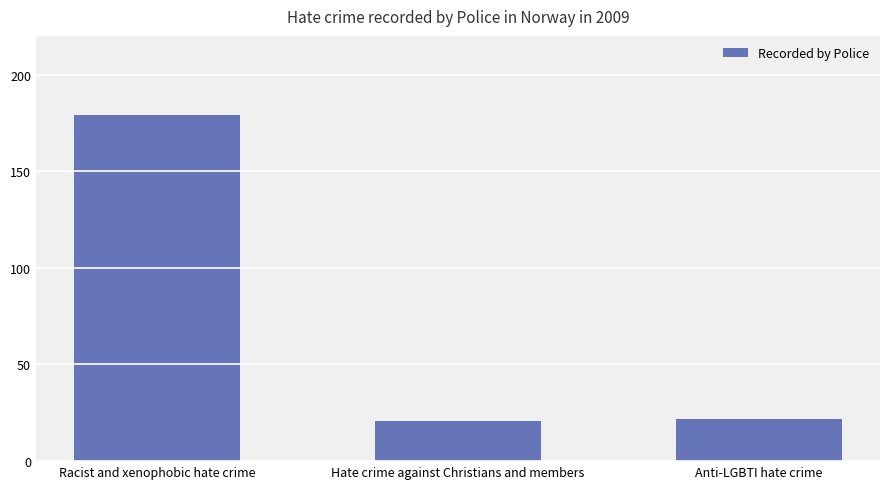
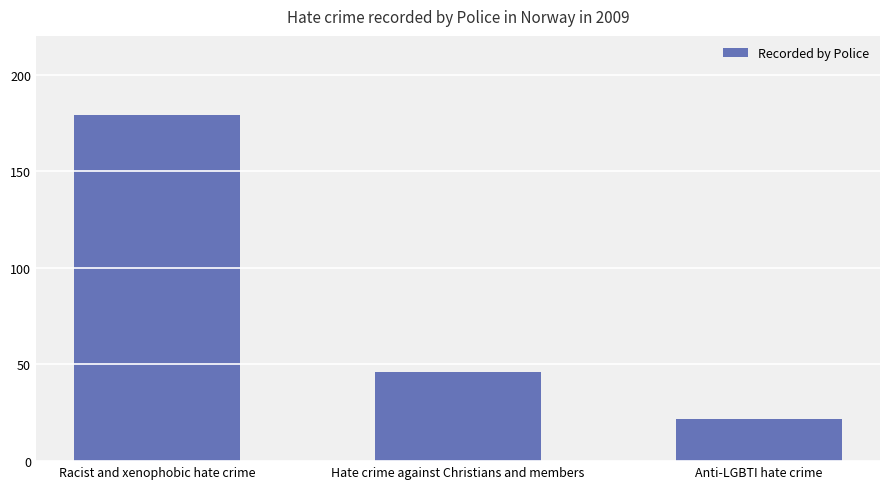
  {
    "Racist and xenophobic hate crime": 179,
-   "Hate crime against Christians and members": 21,
+   "Hate crime against Christians and members": 46,
    "Anti-LGBTI hate crime": 22
  }
